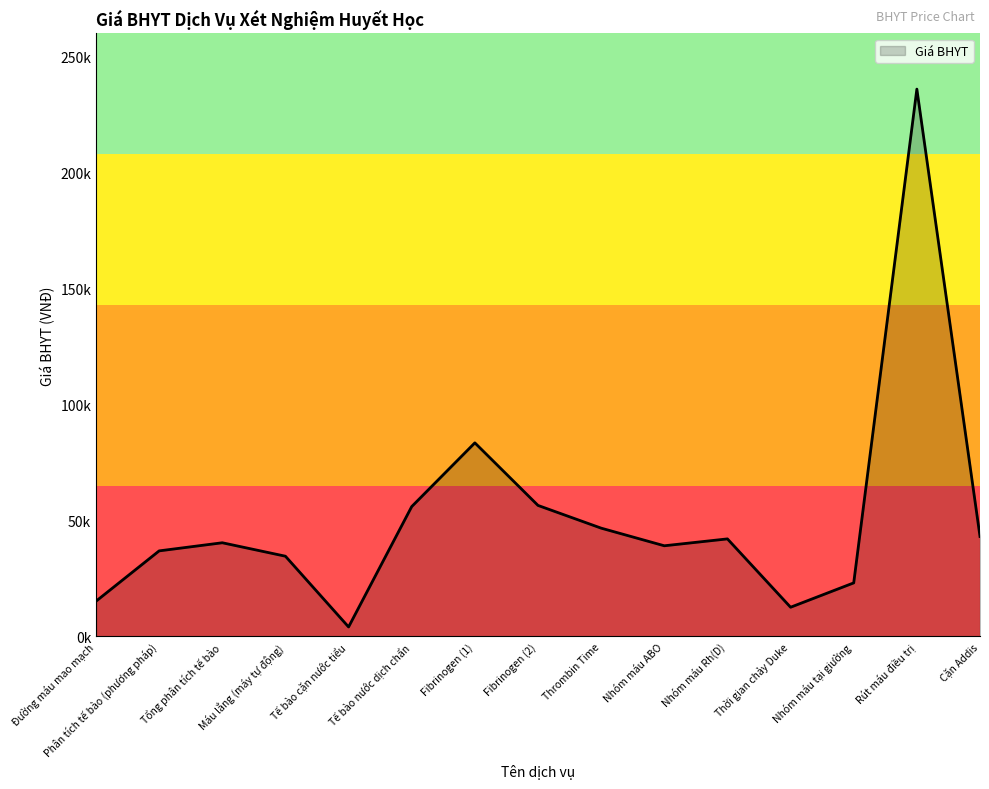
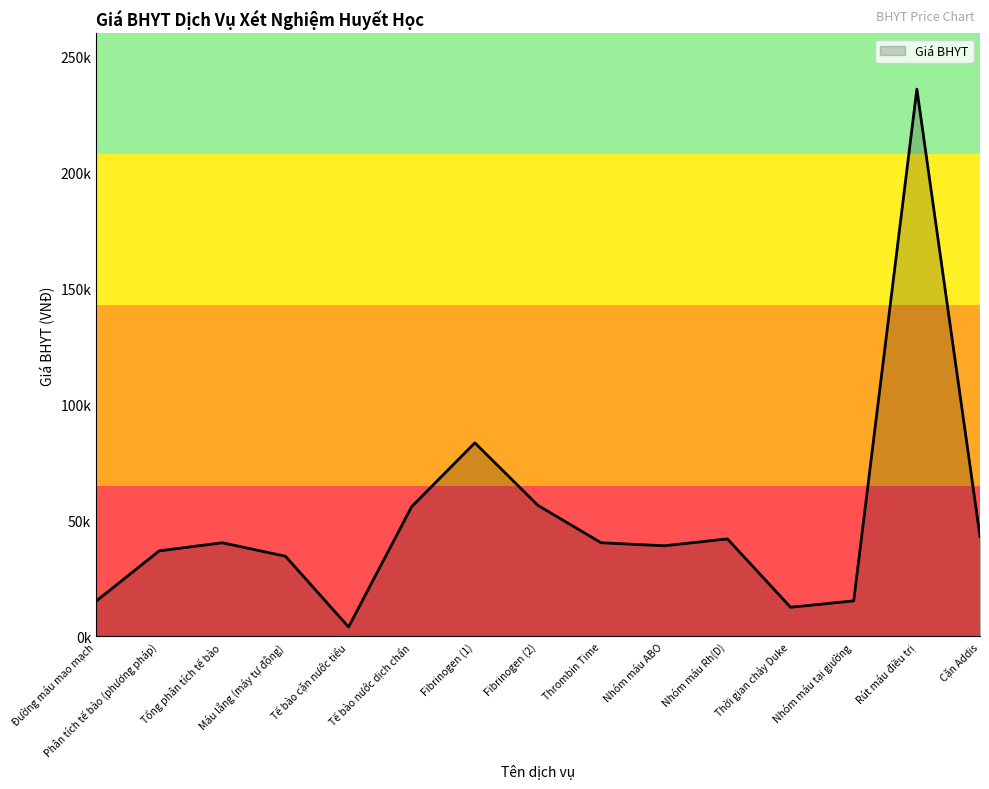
  {
    "Đường máu mao mạch": 15000,
    "Phân tích tế bào (phương pháp)": 37000,
    "Tổng phân tích tế bào": 40000,
    "Máu lắng (máy tự động)": 35000,
    "Tế bào cặn nước tiểu": 4000,
    "Tế bào nước dịch chẩn": 56000,
    "Fibrinogen (1)": 83000,
    "Fibrinogen (2)": 57000,
-   "Thrombin Time": 47000,
+   "Thrombin Time": 40000,
    "Nhóm máu ABO": 39000,
    "Nhóm máu Rh(D)": 42000,
    "Thời gian chảy Duke": 13000,
-   "Nhóm máu tại giường": 23000,
+   "Nhóm máu tại giường": 15000,
    "Rút máu điều trị": 236000,
    "Cặn Addis": 43000
  }
